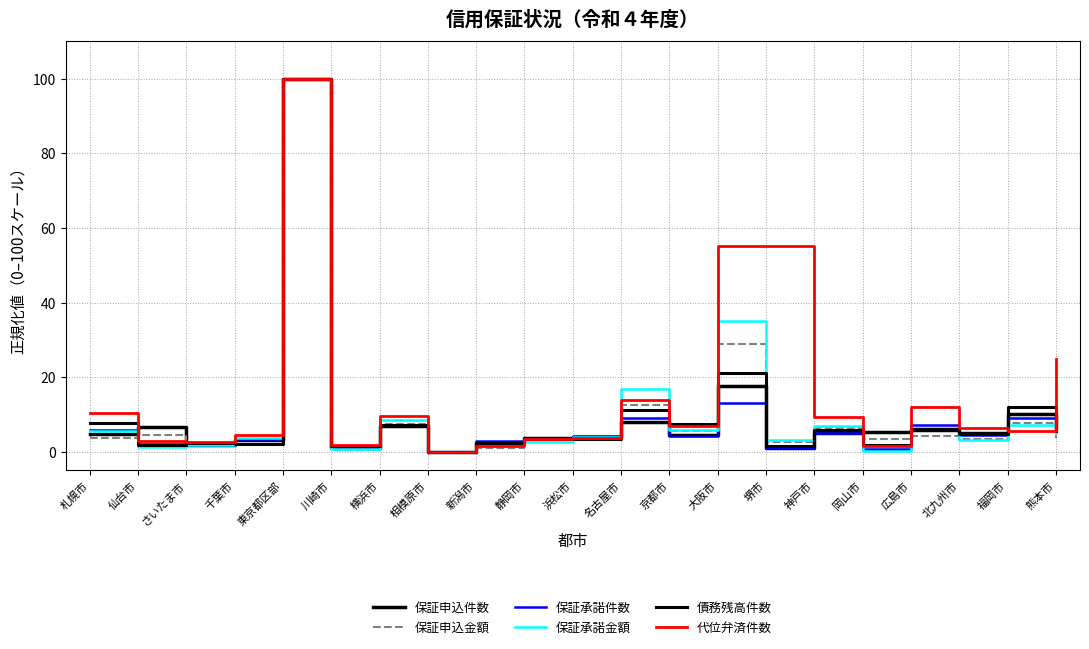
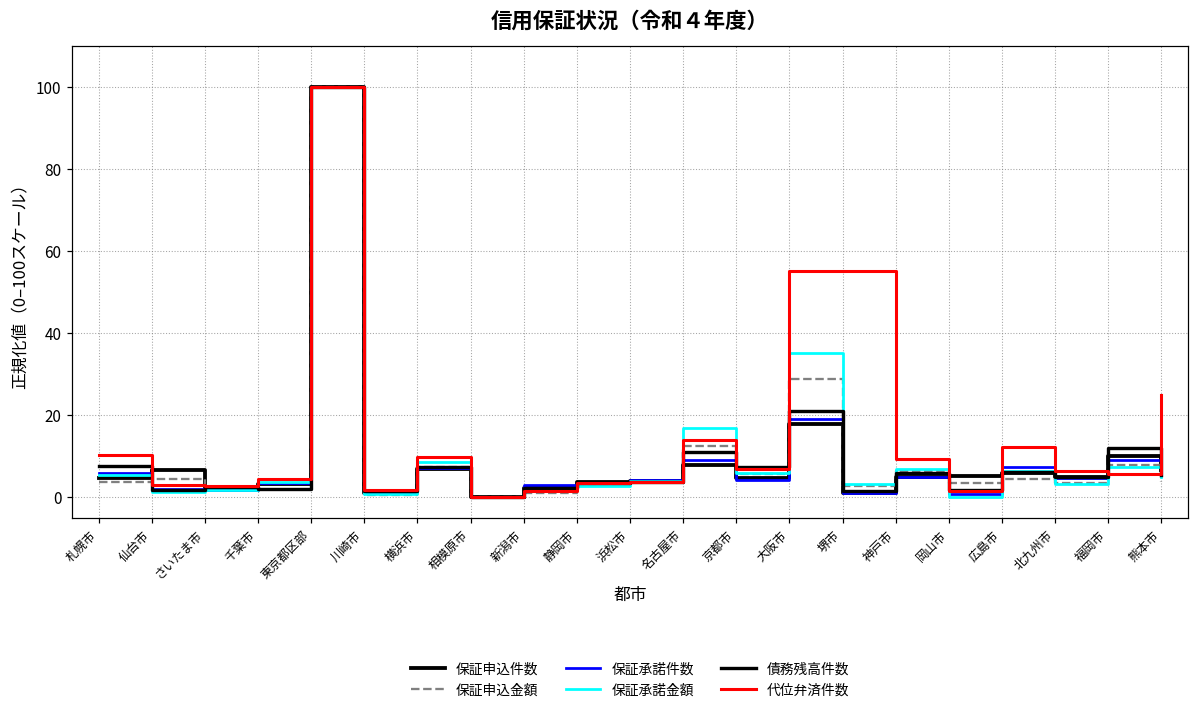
  {
    "保証申込金額": {
      "札幌市": 4,
      "仙台市": 4,
      "名古屋市": 12,
      "大阪市": 29,
      "岡山市": 3,
      "広島市": 4,
      "熊本市": 4
    },
    "保証承諾件数": {
      "新潟市": 3,
      "名古屋市": 9,
-     "大阪市": 13,
+     "大阪市": 19,
      "広島市": 7,
      "福岡市": 9,
      "熊本市": 8
    },
    "保証承諾金額": {
      "横浜市": 9,
      "名古屋市": 17,
      "大阪市": 35
    },
    "代位弁済件数": {
      "札幌市": 10,
      "仙台市": 3,
      "千葉市": 4,
      "横浜市": 10,
      "名古屋市": 14,
      "大阪市": 55,
      "堺市": 55,
      "神戸市": 9,
      "広島市": 12,
      "北九州市": 6,
      "福岡市": 6,
      "熊本市": 25
    }
  }
